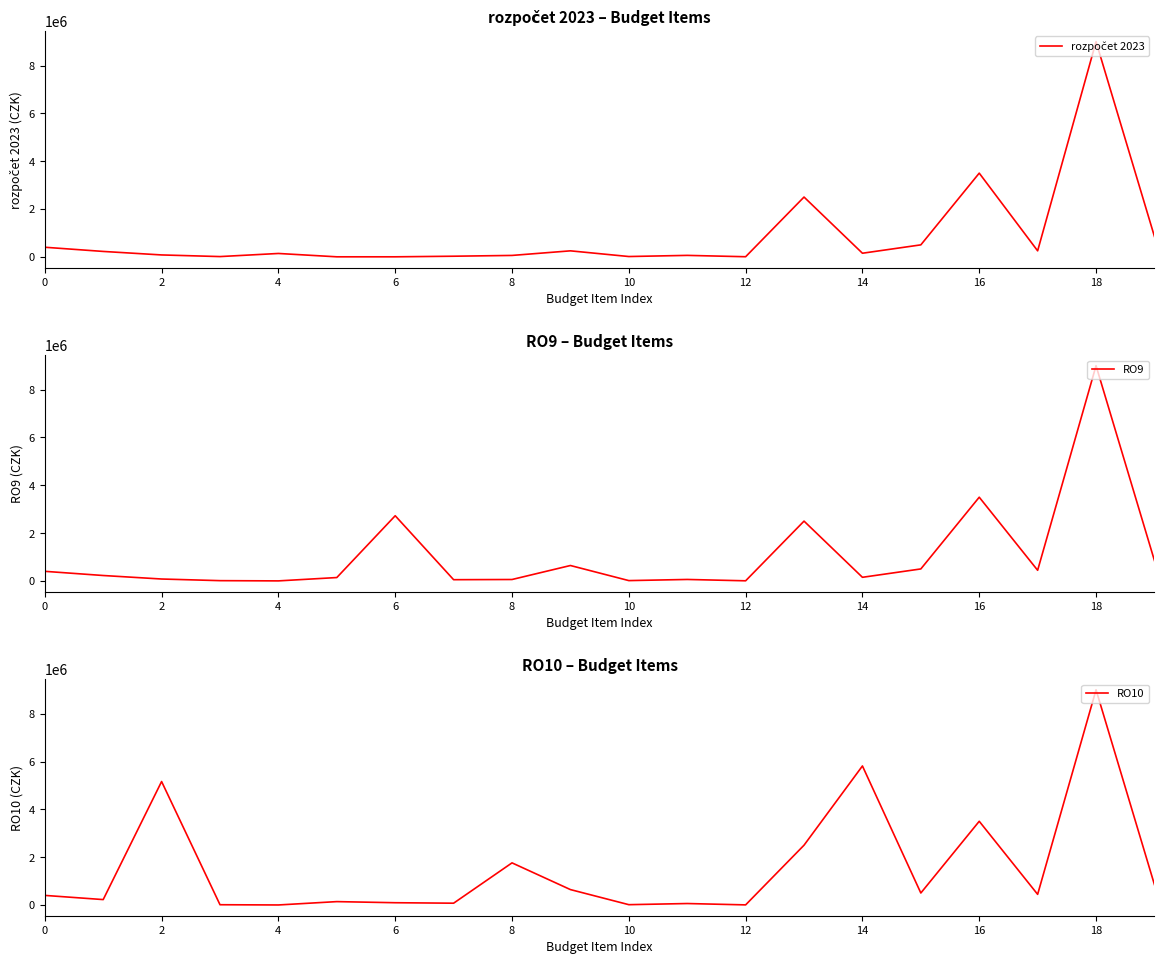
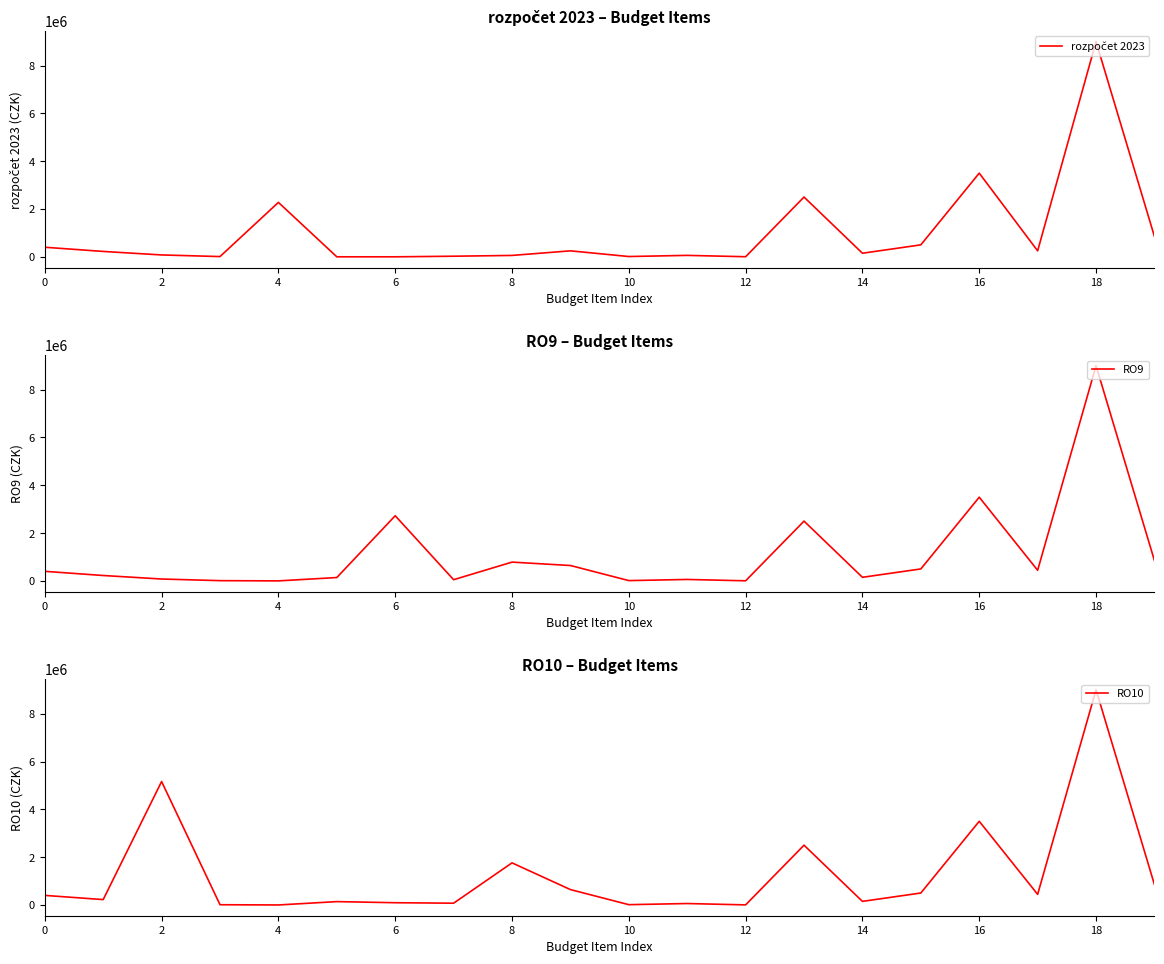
  {
    "rozpočet 2023 – Budget Items": {
      "0": 400000,
      "2": 100000,
-     "4": 100000,
+     "4": 2300000,
      "6": 0,
      "8": 100000,
      "10": 0,
      "12": 0,
      "14": 200000,
      "16": 3500000
    },
    "RO9 – Budget Items": {
      "0": 400000,
      "2": 100000,
      "4": 0,
      "6": 2700000,
-     "8": 100000,
+     "8": 800000,
      "10": 0,
      "12": 0,
      "14": 200000,
      "16": 3500000
    },
    "RO10 – Budget Items": {
      "0": 400000,
      "2": 5200000,
      "4": 0,
      "6": 100000,
      "8": 1800000,
      "10": 0,
      "12": 0,
-     "14": 5800000,
+     "14": 200000,
      "16": 3500000
    }
  }
